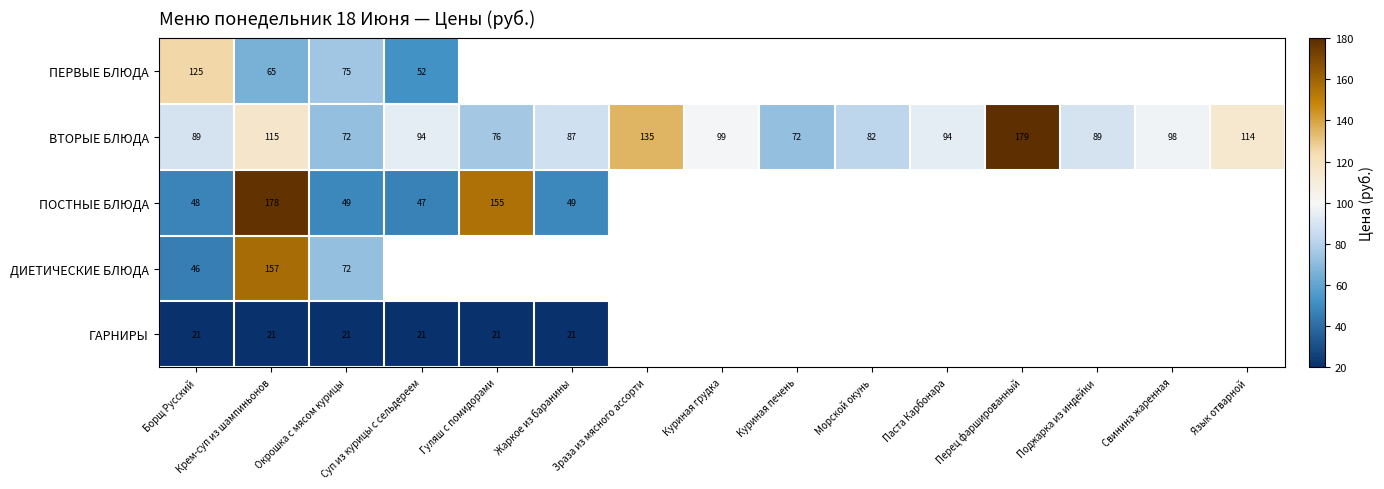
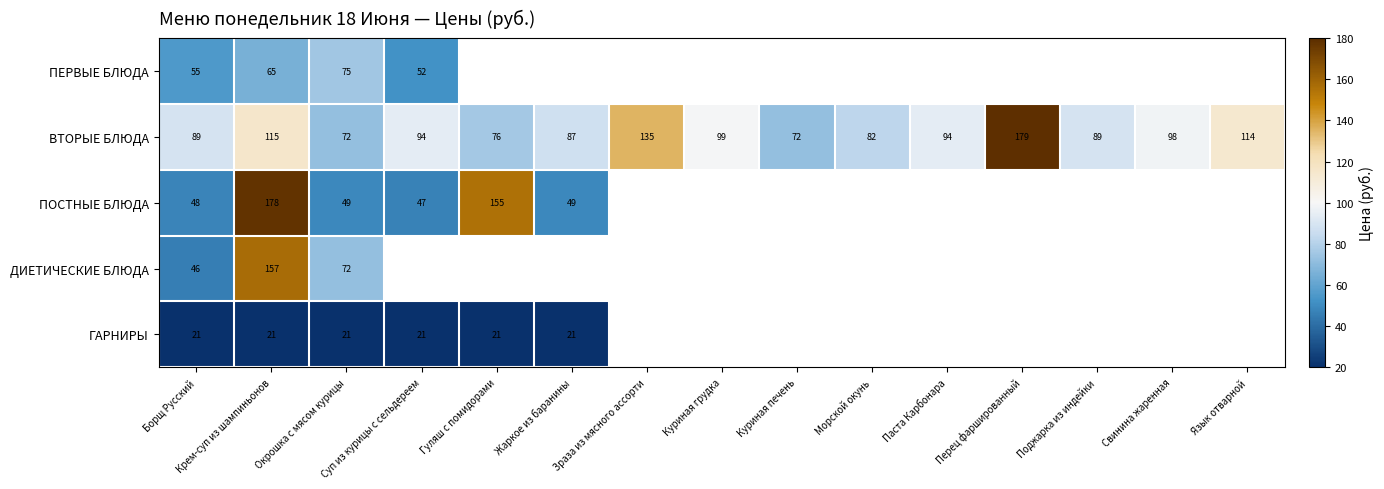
  {
    "ПЕРВЫЕ БЛЮДА": {
-     "Борщ Русский": 125,
+     "Борщ Русский": 55,
      "Крем-суп из шампиньонов": 65,
      "Окрошка с мясом курицы": 75,
      "Суп из курицы с сельдереем": 52
    },
    "ВТОРЫЕ БЛЮДА": {
      "Борщ Русский": 89,
      "Крем-суп из шампиньонов": 115,
      "Окрошка с мясом курицы": 72,
      "Суп из курицы с сельдереем": 94,
      "Гуляш с помидорами": 76,
      "Жаркое из баранины": 87,
      "Зраза из мясного ассорти": 135,
      "Куриная грудка": 99,
      "Куриная печень": 72,
      "Морской окунь": 82,
      "Паста Карбонара": 94,
      "Перец фаршированный": 179,
      "Поджарка из индейки": 89,
      "Свинина жаренная": 98,
      "Язык отварной": 114
    },
    "ПОСТНЫЕ БЛЮДА": {
      "Борщ Русский": 48,
      "Крем-суп из шампиньонов": 178,
      "Окрошка с мясом курицы": 49,
      "Суп из курицы с сельдереем": 47,
      "Гуляш с помидорами": 155,
      "Жаркое из баранины": 49
    },
    "ДИЕТИЧЕСКИЕ БЛЮДА": {
      "Борщ Русский": 46,
      "Крем-суп из шампиньонов": 157,
      "Окрошка с мясом курицы": 72
    },
    "ГАРНИРЫ": {
      "Борщ Русский": 21,
      "Крем-суп из шампиньонов": 21,
      "Окрошка с мясом курицы": 21,
      "Суп из курицы с сельдереем": 21,
      "Гуляш с помидорами": 21,
      "Жаркое из баранины": 21
    }
  }
